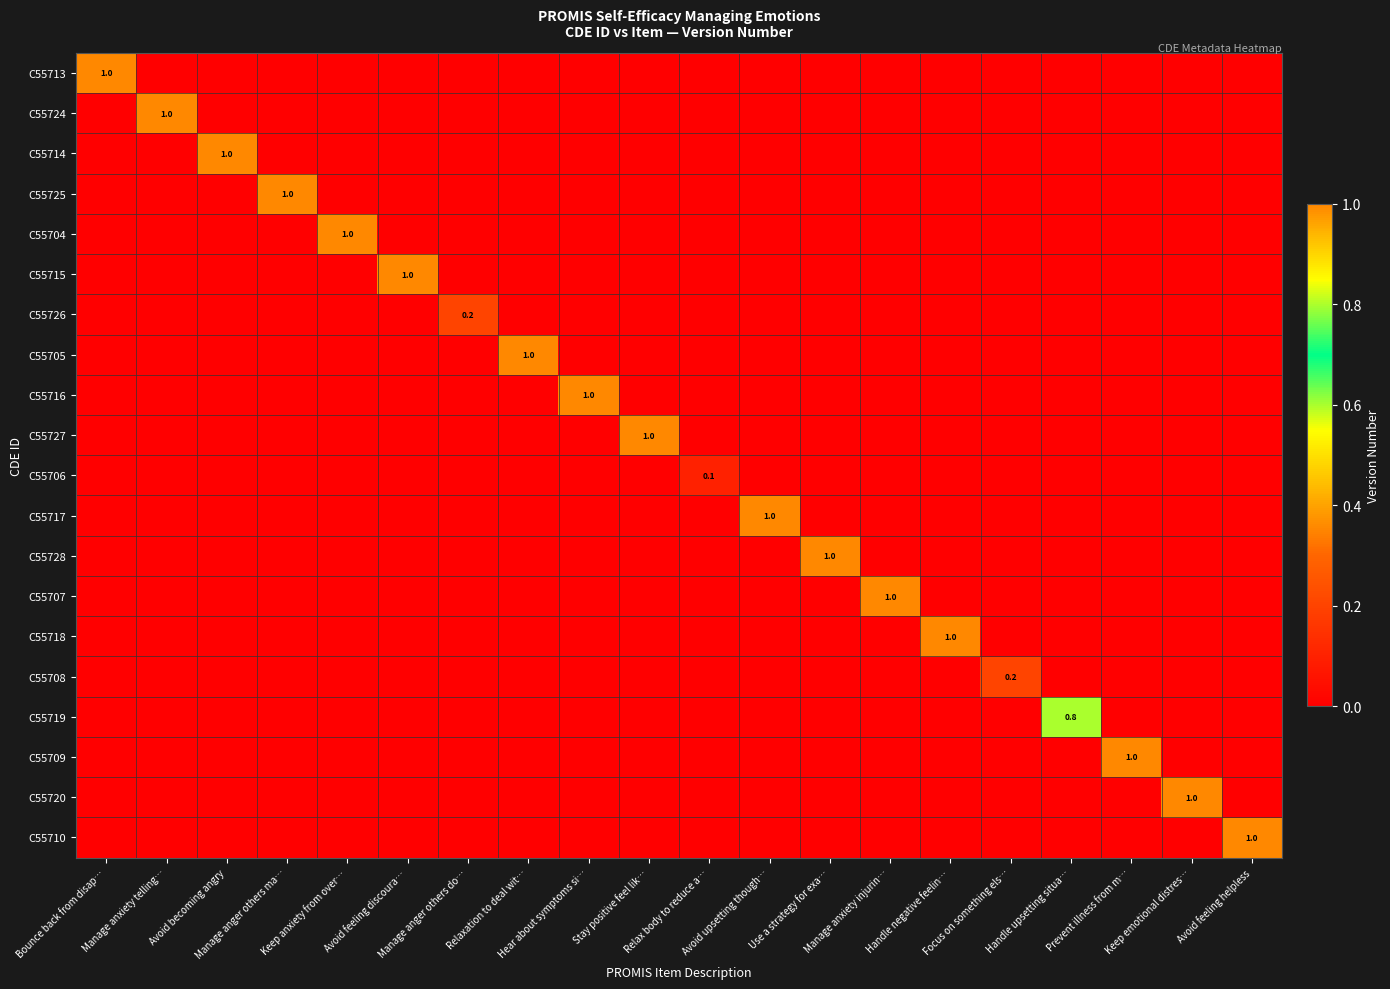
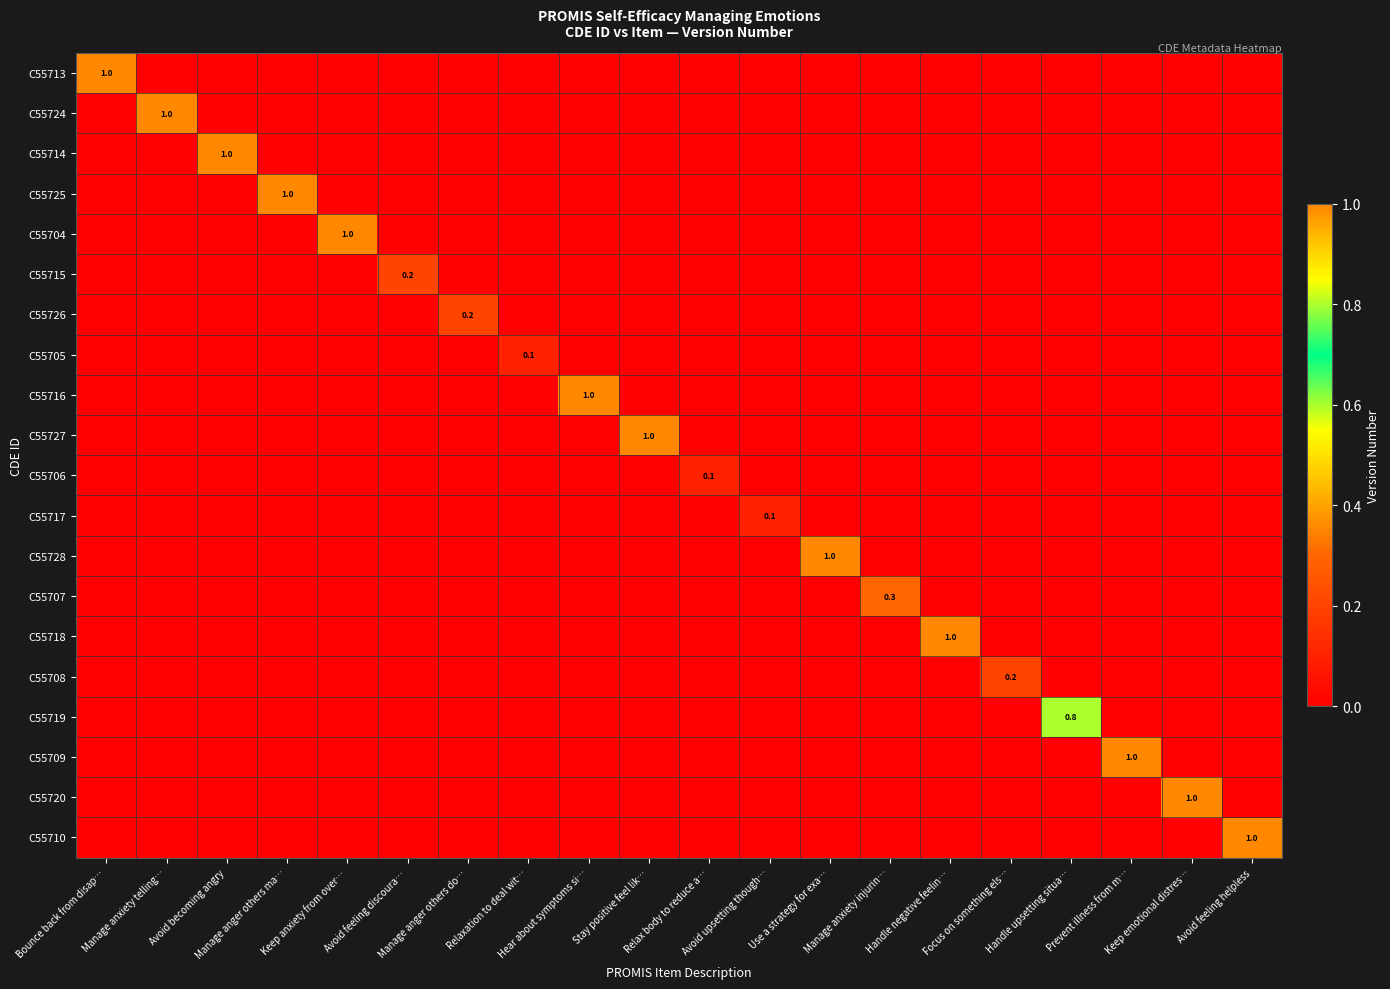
  {
    "C55713": {
      "Bounce back from disap…": 1.0
    },
    "C55724": {
      "Manage anxiety telling…": 1.0
    },
    "C55714": {
      "Avoid becoming angry": 1.0
    },
    "C55725": {
      "Manage anger others ma…": 1.0
    },
    "C55704": {
      "Keep anxiety from over…": 1.0
    },
    "C55715": {
-     "Avoid feeling discoura…": 1.0
+     "Avoid feeling discoura…": 0.2
    },
    "C55726": {
      "Manage anger others do…": 0.2
    },
    "C55705": {
-     "Relaxation to deal wit…": 1.0
+     "Relaxation to deal wit…": 0.1
    },
    "C55716": {
      "Hear about symptoms si…": 1.0
    },
    "C55727": {
      "Stay positive feel lik…": 1.0
    },
    "C55706": {
      "Relax body to reduce a…": 0.1
    },
    "C55717": {
-     "Avoid upsetting though…": 1.0
+     "Avoid upsetting though…": 0.1
    },
    "C55728": {
      "Use a strategy for exa…": 1.0
    },
    "C55707": {
-     "Manage anxiety injurin…": 1.0
+     "Manage anxiety injurin…": 0.3
    },
    "C55718": {
      "Handle negative feelin…": 1.0
    },
    "C55708": {
      "Focus on something els…": 0.2
    },
    "C55719": {
      "Handle upsetting situa…": 0.8
    },
    "C55709": {
      "Prevent illness from m…": 1.0
    },
    "C55720": {
      "Keep emotional distres…": 1.0
    },
    "C55710": {
      "Avoid feeling helpless": 1.0
    }
  }
